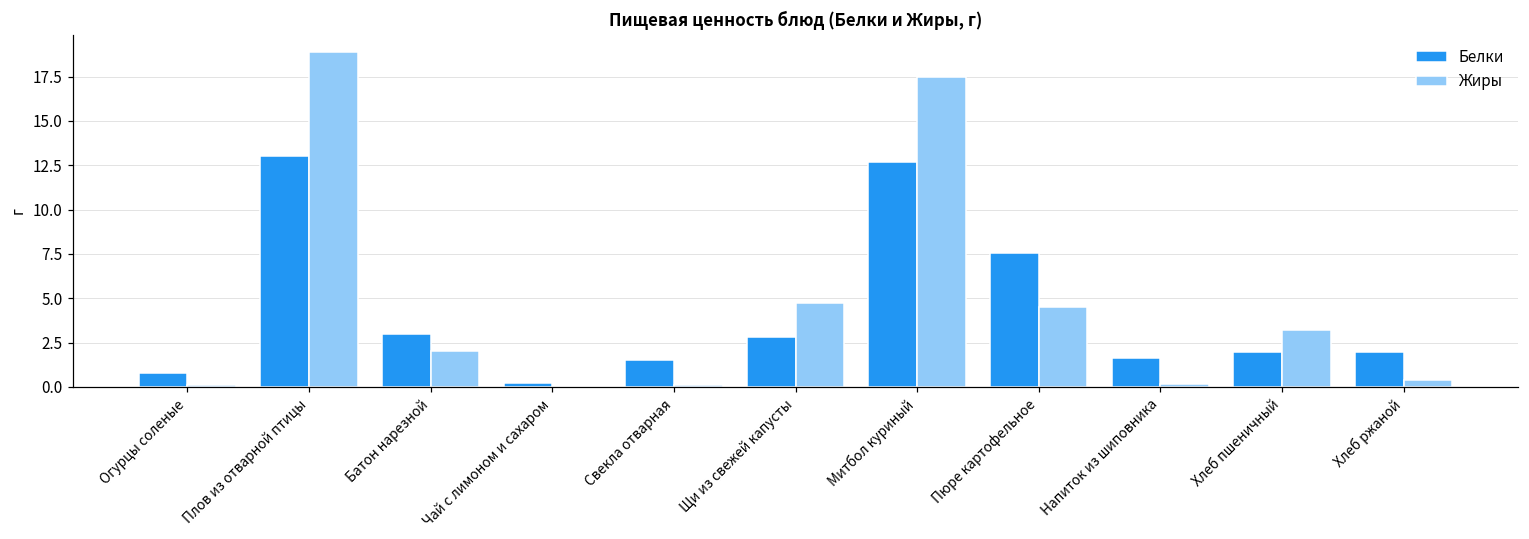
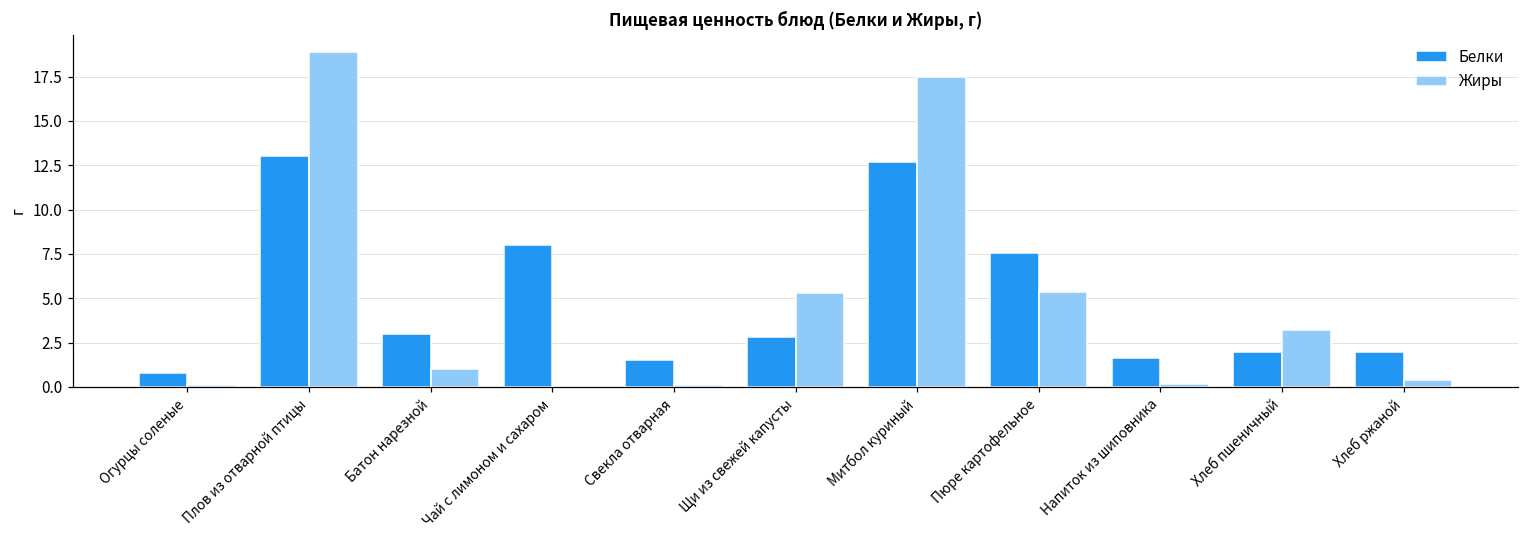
  {
    "Белки": {
      "Огурцы соленые": 0.8,
      "Плов из отварной птицы": 13.0,
      "Батон нарезной": 3.0,
-     "Чай с лимоном и сахаром": 0.2,
+     "Чай с лимоном и сахаром": 8.0,
      "Свекла отварная": 1.5,
      "Щи из свежей капусты": 2.8,
      "Митбол куриный": 12.7,
      "Пюре картофельное": 7.6,
      "Напиток из шиповника": 1.6,
      "Хлеб пшеничный": 2.0,
      "Хлеб ржаной": 2.0
    },
    "Жиры": {
      "Плов из отварной птицы": 18.9,
-     "Батон нарезной": 2,
+     "Батон нарезной": 1,
      "Чай с лимоном и сахаром": 0.0,
-     "Щи из свежей капусты": 4.7,
+     "Щи из свежей капусты": 5.3,
      "Митбол куриный": 17.5,
-     "Пюре картофельное": 4.5,
+     "Пюре картофельное": 5.4,
      "Хлеб пшеничный": 3.2,
      "Хлеб ржаной": 0.4
    }
  }
